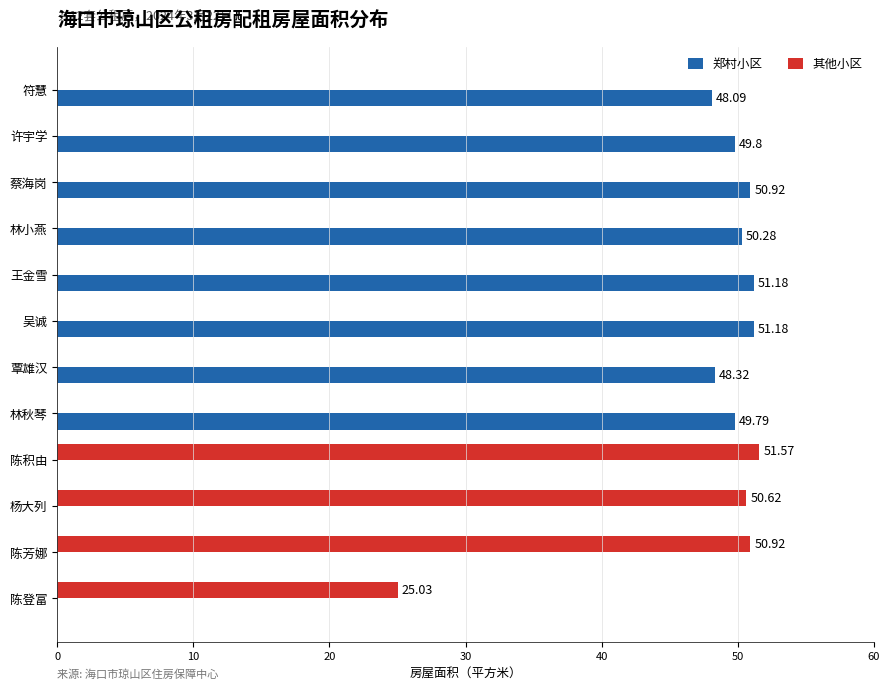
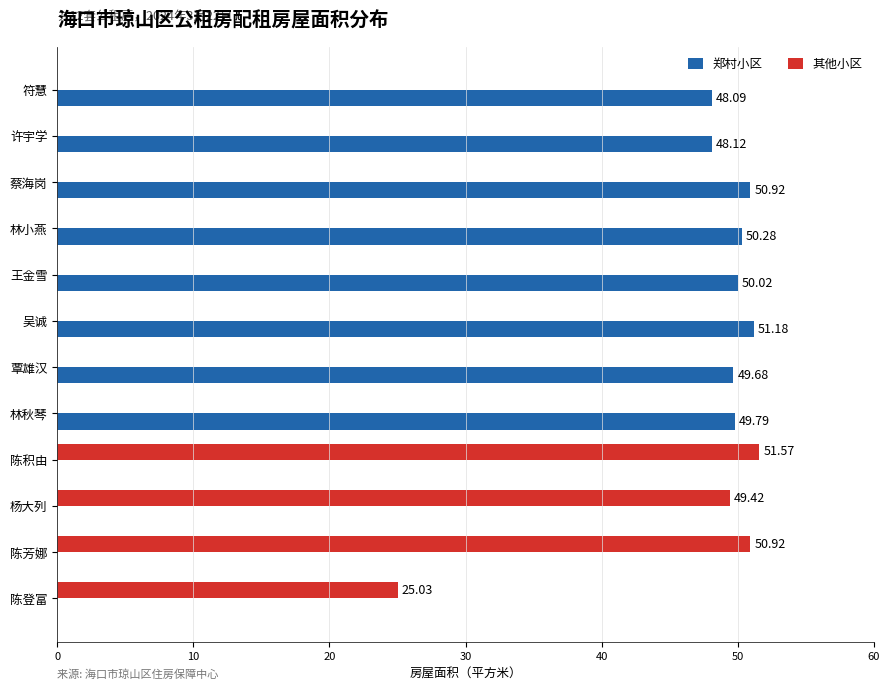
  {
    "郑村小区": {
      "符慧": 48.09,
-     "许宇学": 49.8,
+     "许宇学": 48.12,
      "蔡海岗": 50.92,
      "林小燕": 50.28,
-     "王金雪": 51.18,
+     "王金雪": 50.02,
      "吴诚": 51.18,
-     "覃雄汉": 48.32,
+     "覃雄汉": 49.68,
      "林秋琴": 49.79
    },
    "其他小区": {
      "陈积由": 51.57,
-     "杨大列": 50.62,
+     "杨大列": 49.42,
      "陈芳娜": 50.92,
      "陈登富": 25.03
    }
  }
